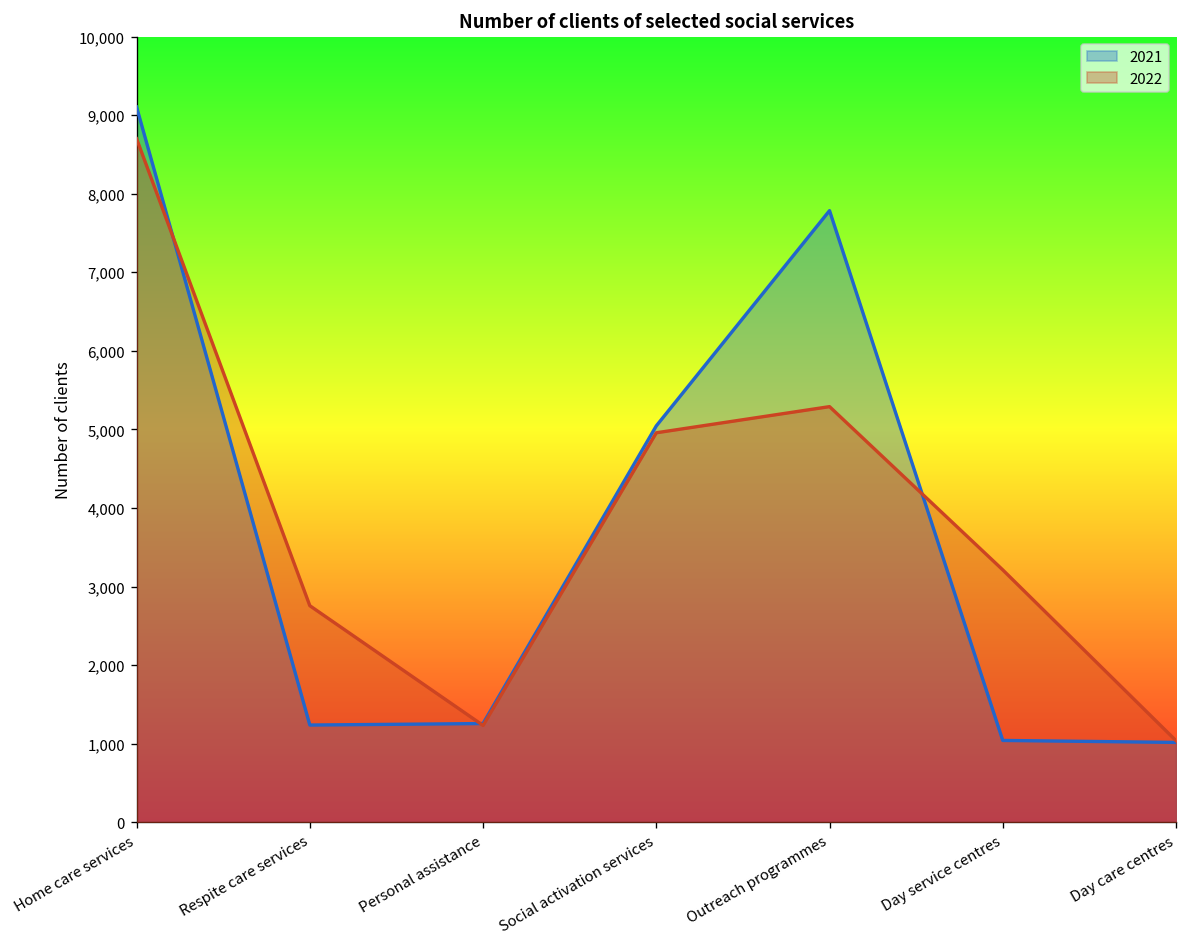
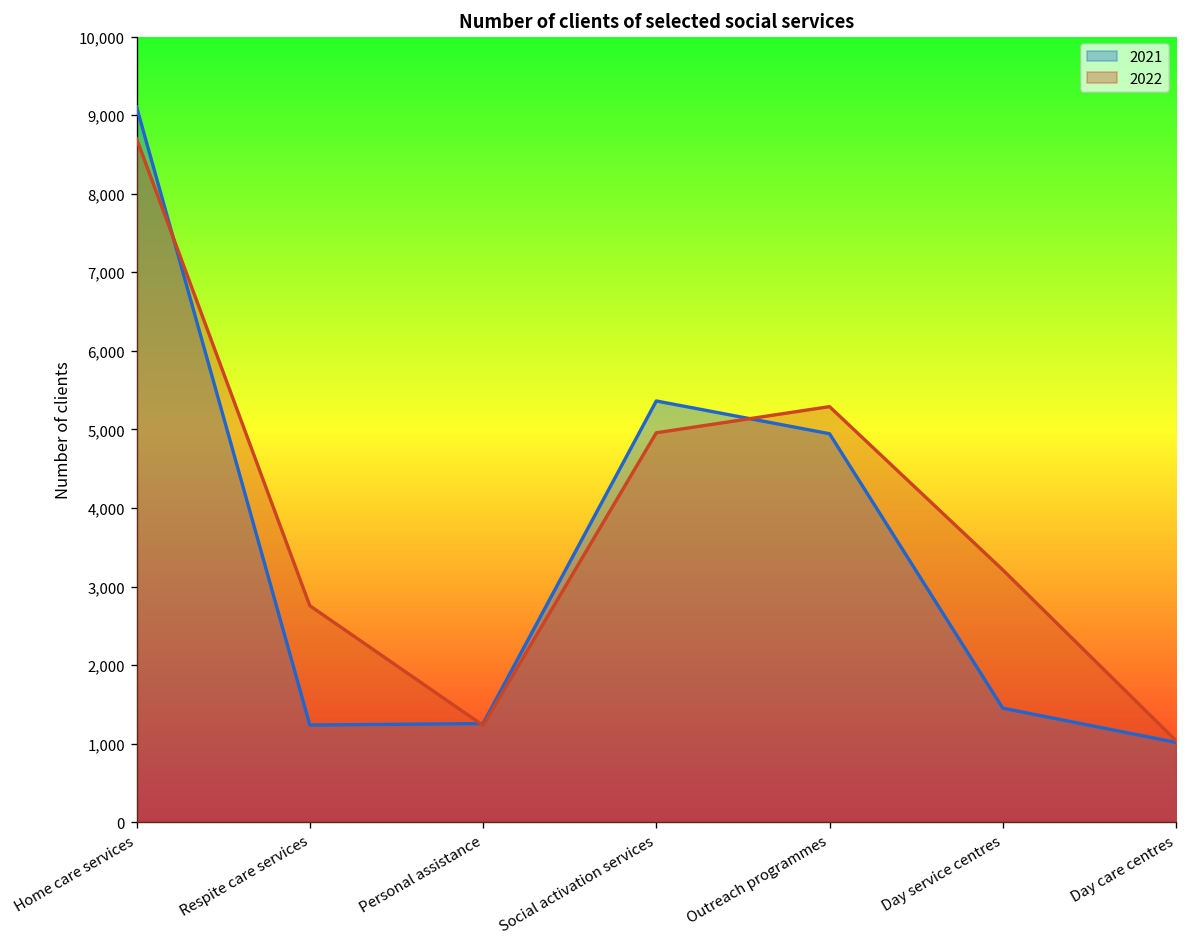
  {
    "2021": {
      "Home care services": "9,100",
      "Respite care services": "1,200",
-     "Social activation services": "5,000",
-     "Outreach programmes": "7,800",
-     "Day service centres": "1,000"
+     "Social activation services": "5,400",
+     "Outreach programmes": "4,900",
+     "Day service centres": "1,500"
    },
    "2022": {
      "Home care services": "8,700",
      "Respite care services": "2,800",
      "Social activation services": "5,000",
      "Outreach programmes": "5,300",
      "Day service centres": "3,200"
    }
  }
